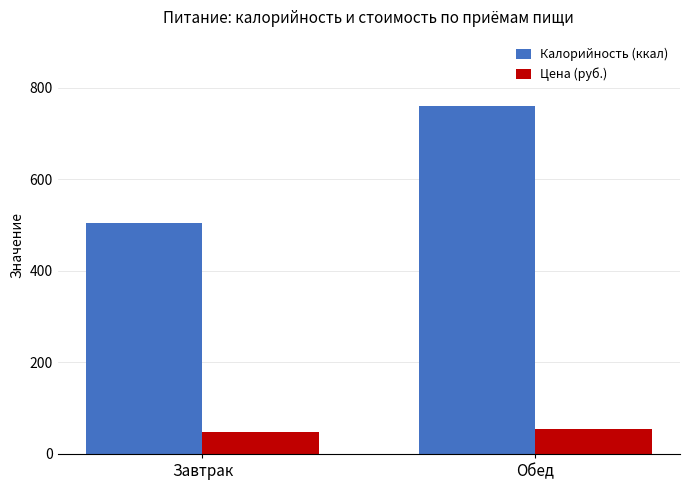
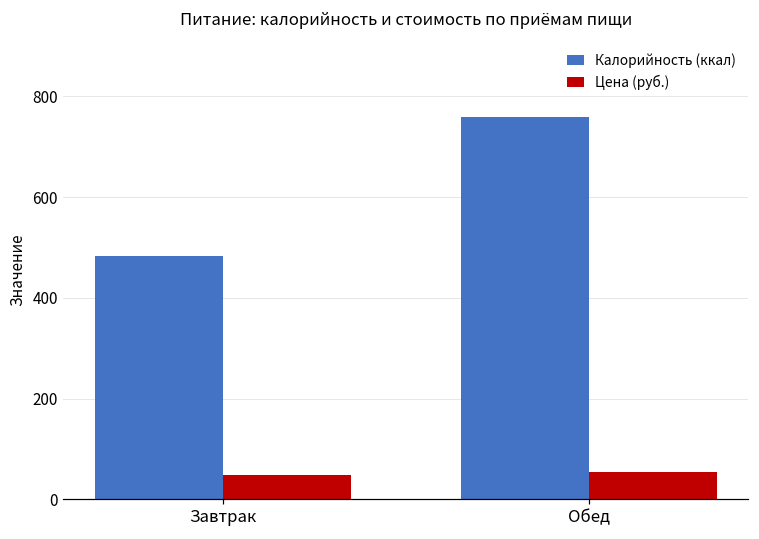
  {
    "Калорийность (ккал)": {
-     "Завтрак": 510,
+     "Завтрак": 480,
      "Обед": 760
    },
    "Цена (руб.)": {
      "Завтрак": 50,
      "Обед": 50
    }
  }
